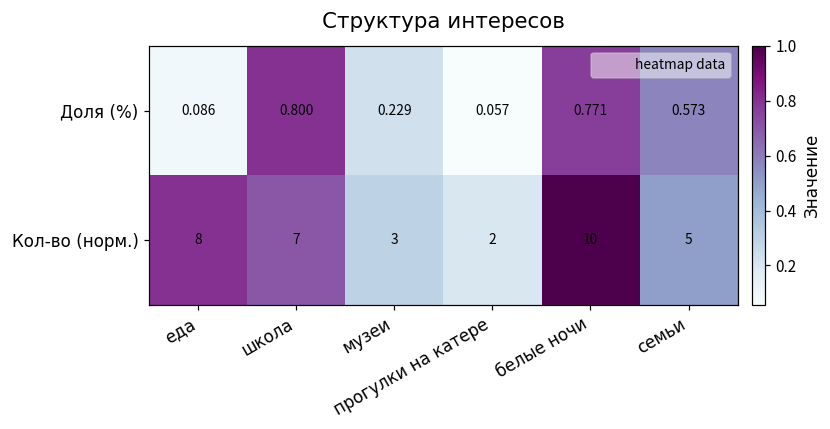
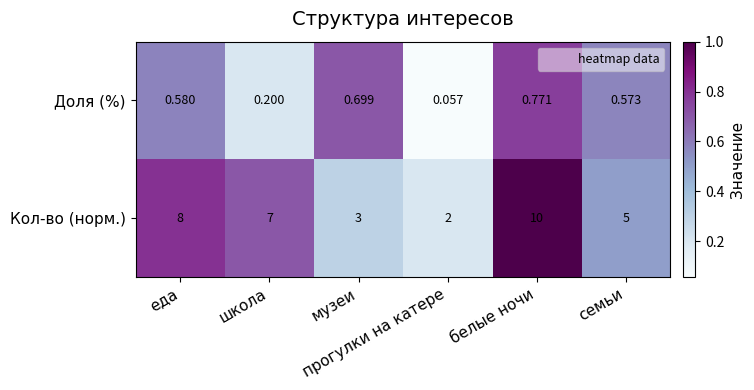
  {
    "Доля (%)": {
-     "еда": 0.086,
-     "школа": 0.800,
-     "музеи": 0.229,
+     "еда": 0.580,
+     "школа": 0.200,
+     "музеи": 0.699,
      "прогулки на катере": 0.057,
      "белые ночи": 0.771,
      "семьи": 0.573
    },
    "Кол-во (норм.)": {
      "еда": 8,
      "школа": 7,
      "музеи": 3,
      "прогулки на катере": 2,
      "белые ночи": 10,
      "семьи": 5
    }
  }
